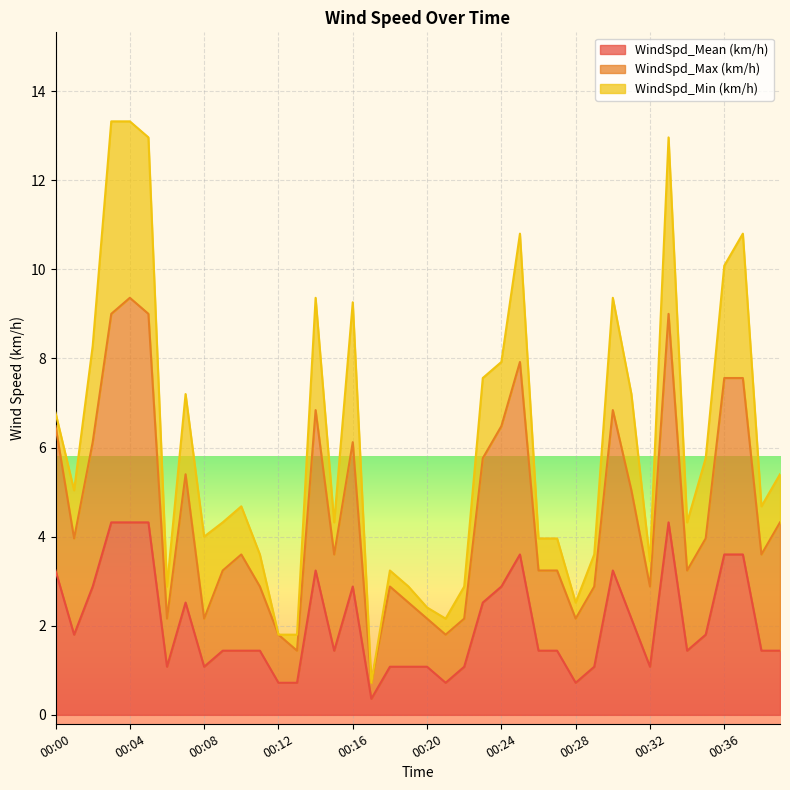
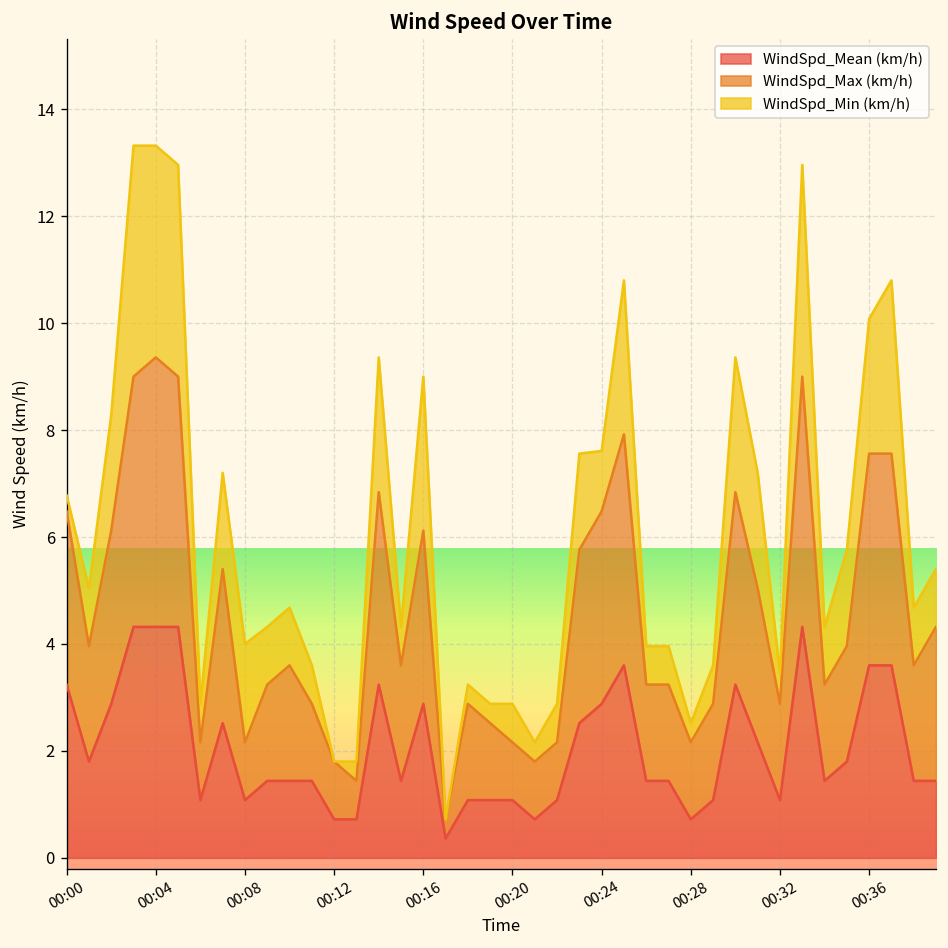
  {
    "WindSpd_Min (km/h)": {
      "00:00": 0.3,
      "00:04": 4.0,
      "00:08": 1.8,
-     "00:16": 3.1,
-     "00:20": 0.3,
-     "00:24": 1.4,
+     "00:16": 2.9,
+     "00:20": 0.7,
+     "00:24": 1.1,
      "00:28": 0.4,
      "00:32": 0.6,
      "00:36": 2.5
    }
  }
